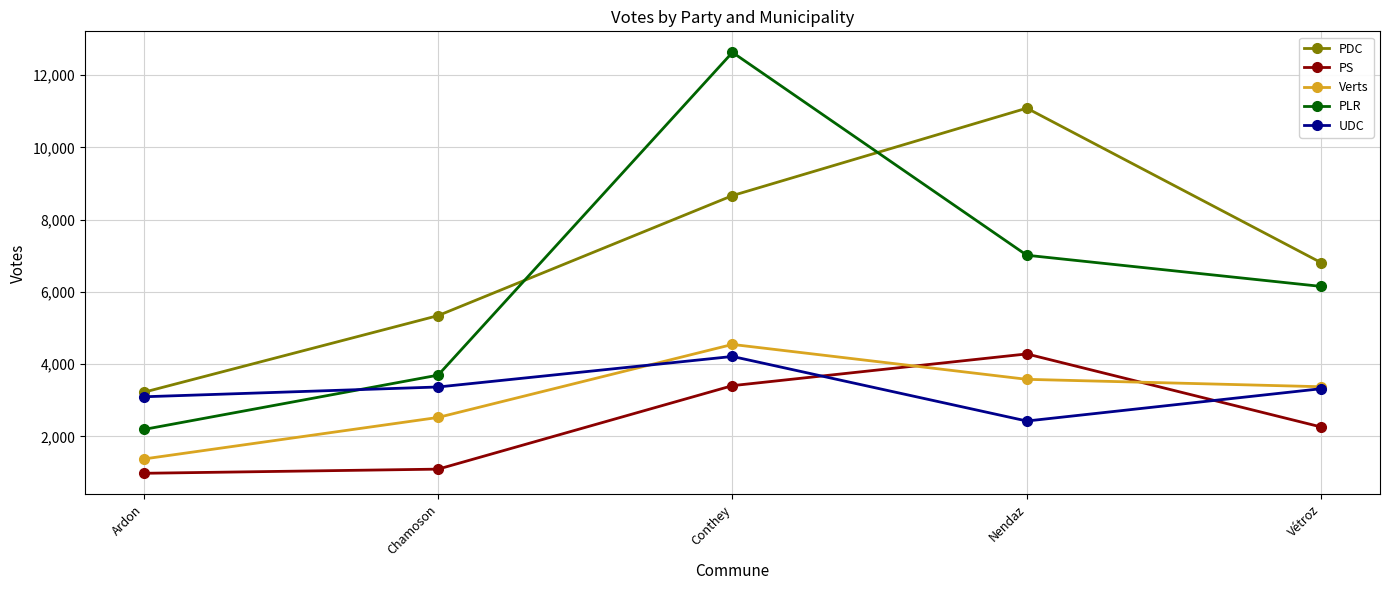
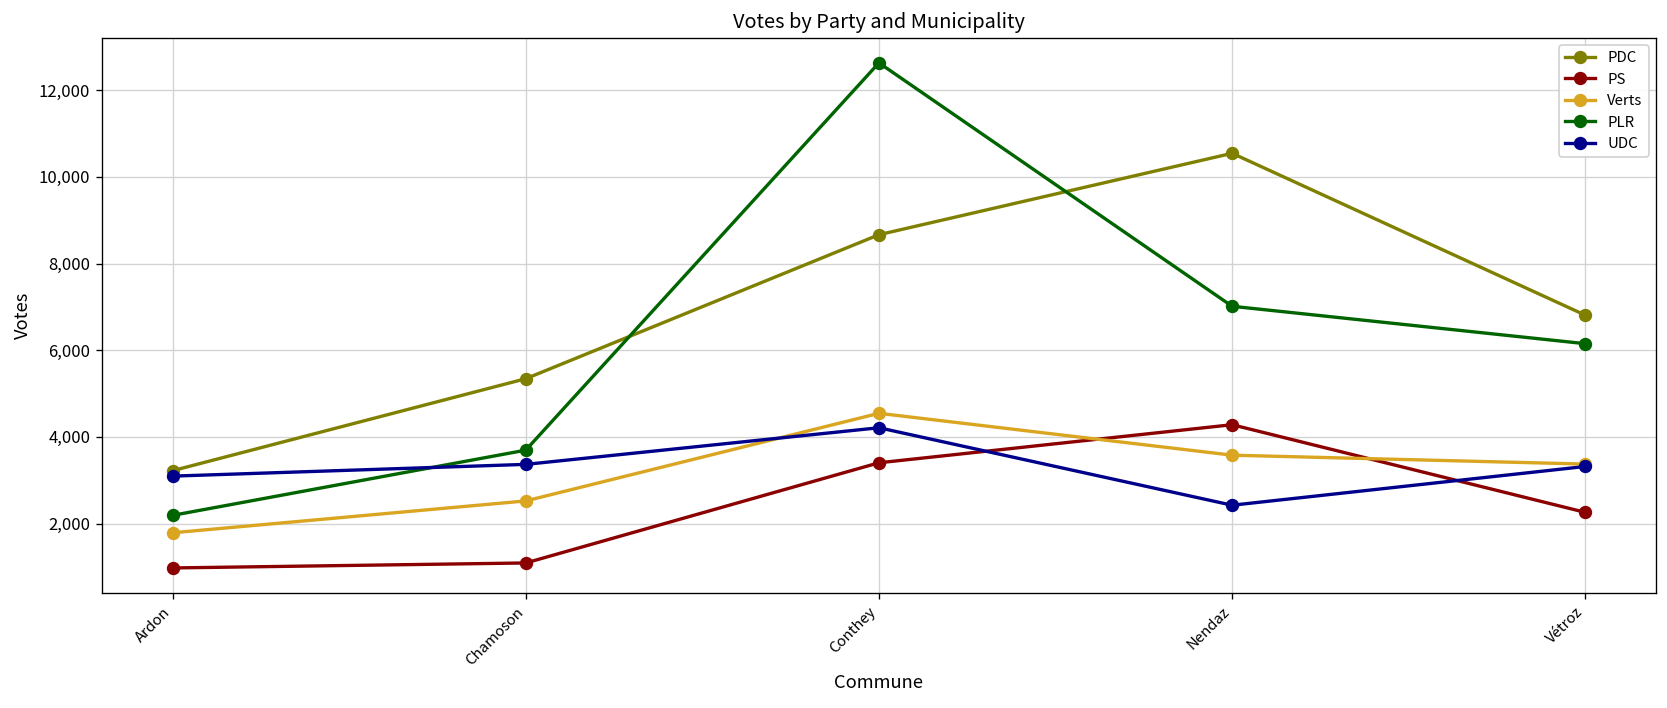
  {
    "PDC": {
      "Ardon": "3,200",
      "Chamoson": "5,300",
      "Conthey": "8,700",
-     "Nendaz": "11,100",
+     "Nendaz": "10,500",
      "Vétroz": "6,800"
    },
    "PS": {
      "Ardon": "1,000",
      "Chamoson": "1,100",
      "Conthey": "3,400",
      "Nendaz": "4,300",
      "Vétroz": "2,300"
    },
    "Verts": {
-     "Ardon": "1,400",
+     "Ardon": "1,800",
      "Chamoson": "2,500",
      "Conthey": "4,500",
      "Nendaz": "3,600"
    },
    "PLR": {
      "Ardon": "2,200",
      "Chamoson": "3,700",
      "Conthey": "12,600",
      "Nendaz": "7,000",
      "Vétroz": "6,200"
    },
    "UDC": {
      "Ardon": "3,100",
      "Chamoson": "3,400",
      "Conthey": "4,200",
      "Nendaz": "2,400"
    }
  }
